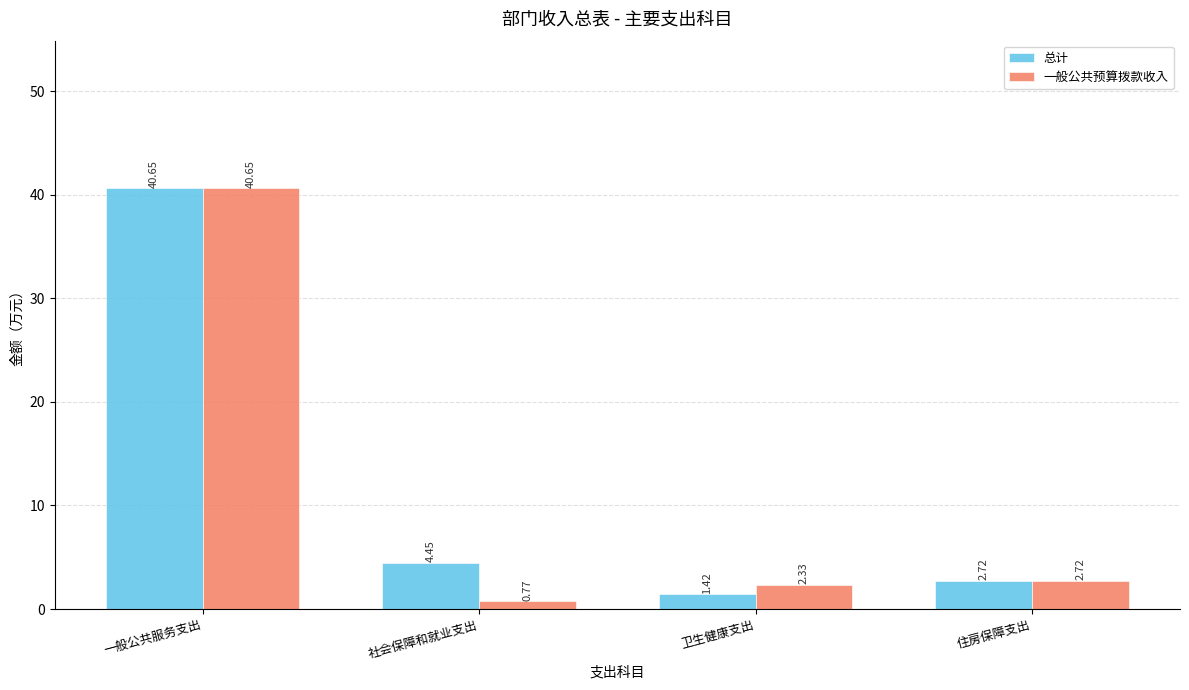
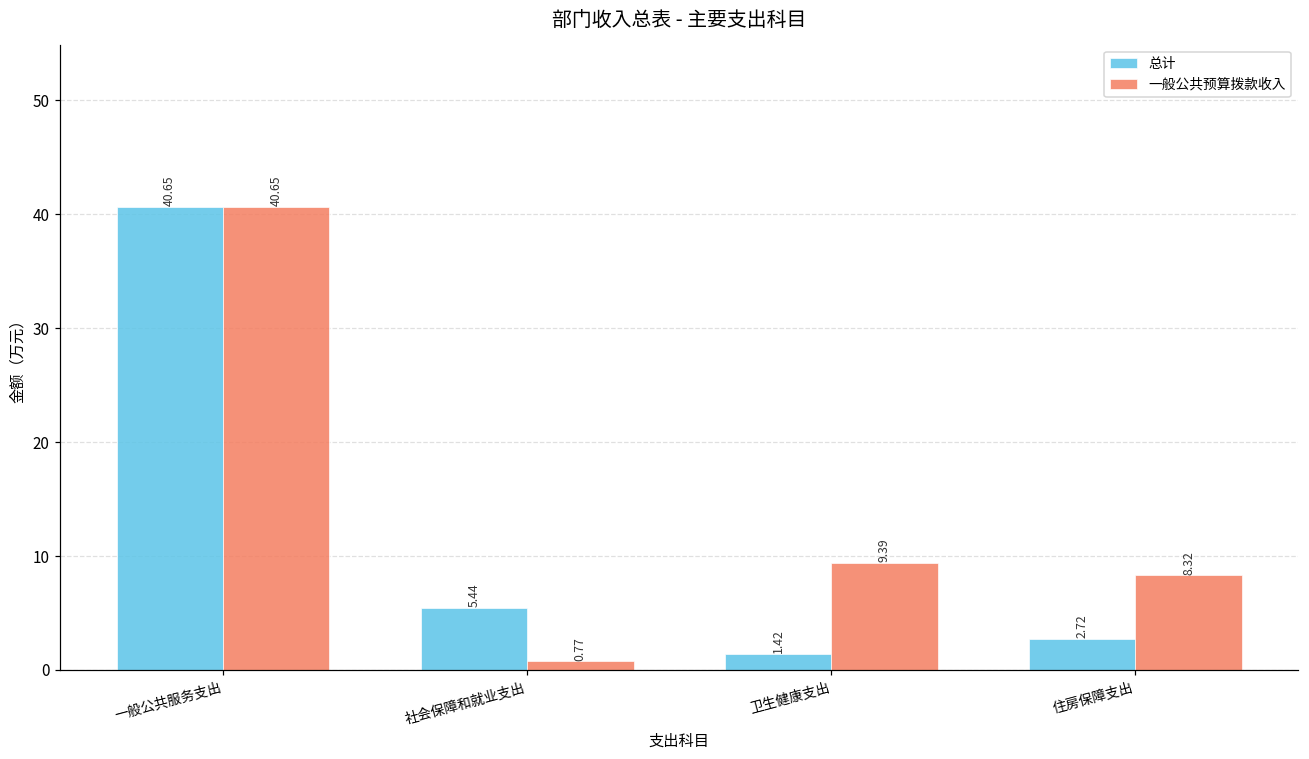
  {
    "总计": {
      "一般公共服务支出": 40.65,
-     "社会保障和就业支出": 4.45,
+     "社会保障和就业支出": 5.44,
      "卫生健康支出": 1.42,
      "住房保障支出": 2.72
    },
    "一般公共预算拨款收入": {
      "一般公共服务支出": 40.65,
      "社会保障和就业支出": 0.77,
-     "卫生健康支出": 2.33,
-     "住房保障支出": 2.72
+     "卫生健康支出": 9.39,
+     "住房保障支出": 8.32
    }
  }
